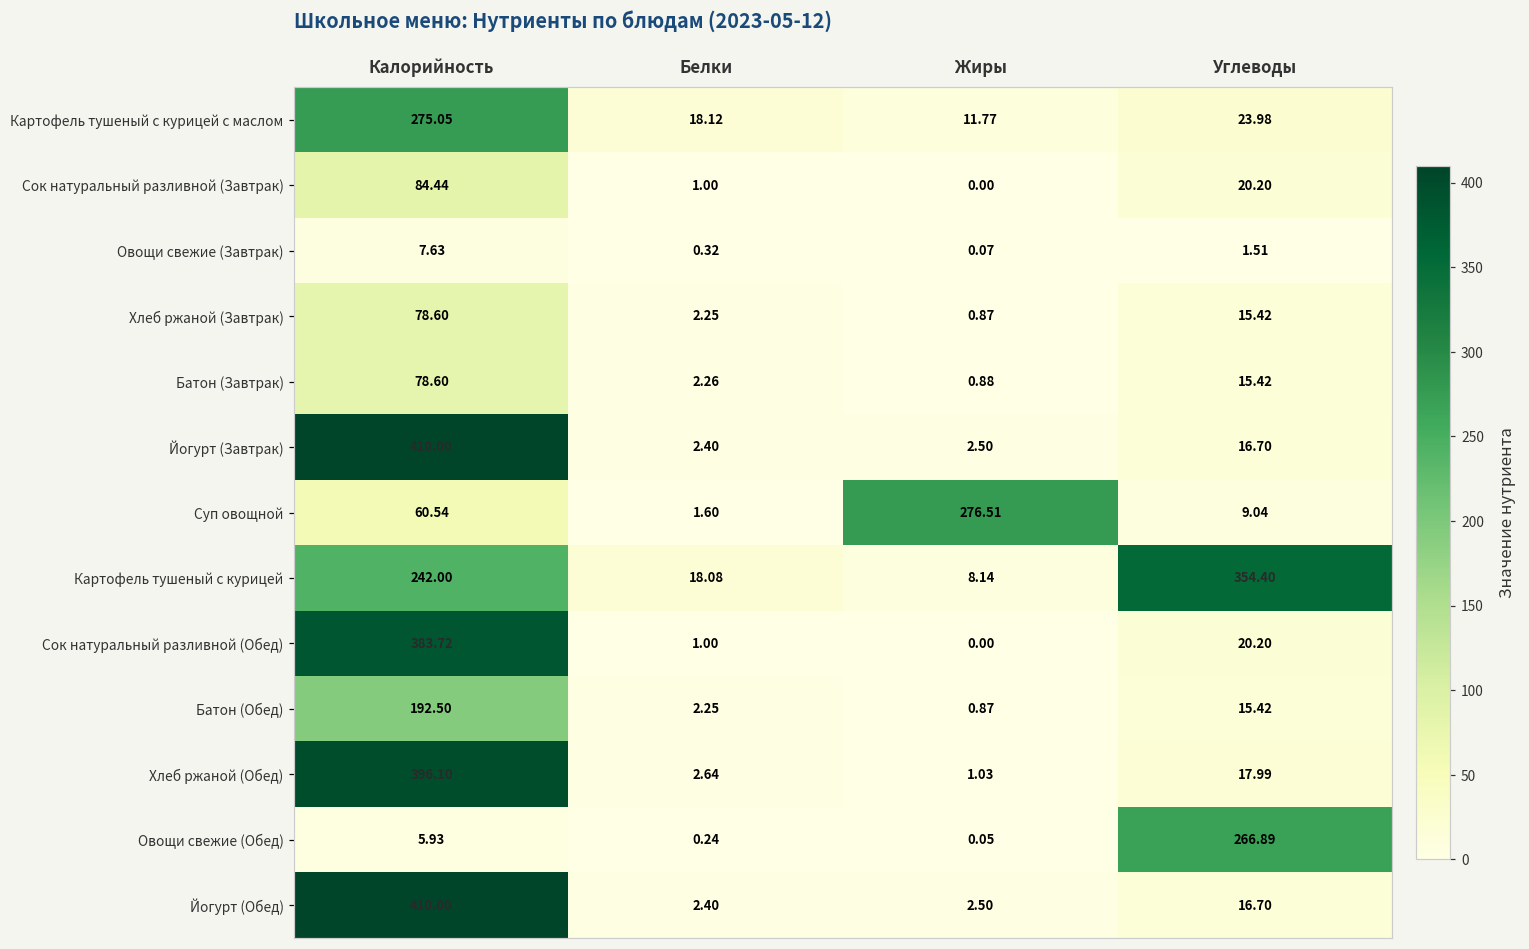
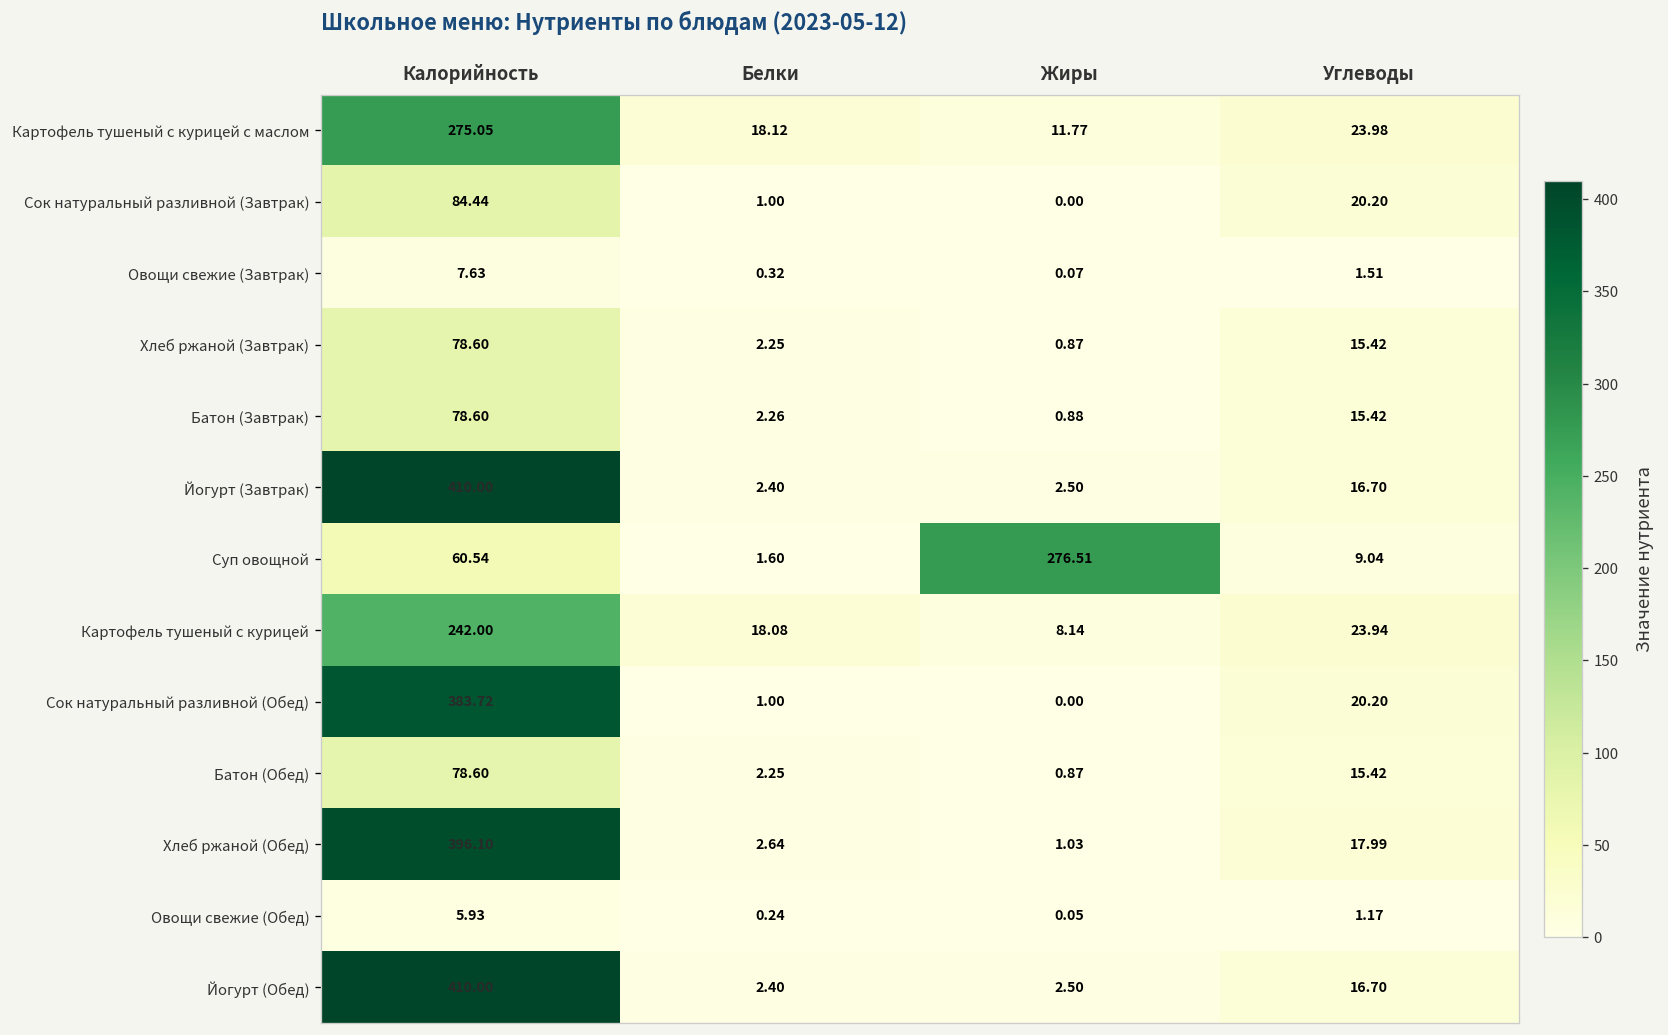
  {
    "Картофель тушеный с курицей с маслом": {
      "Калорийность": 275.05,
      "Белки": 18.12,
      "Жиры": 11.77,
      "Углеводы": 23.98
    },
    "Сок натуральный разливной (Завтрак)": {
      "Калорийность": 84.44,
      "Белки": 1.00,
      "Жиры": 0.00,
      "Углеводы": 20.20
    },
    "Овощи свежие (Завтрак)": {
      "Калорийность": 7.63,
      "Белки": 0.32,
      "Жиры": 0.07,
      "Углеводы": 1.51
    },
    "Хлеб ржаной (Завтрак)": {
      "Калорийность": 78.60,
      "Белки": 2.25,
      "Жиры": 0.87,
      "Углеводы": 15.42
    },
    "Батон (Завтрак)": {
      "Калорийность": 78.60,
      "Белки": 2.26,
      "Жиры": 0.88,
      "Углеводы": 15.42
    },
    "Йогурт (Завтрак)": {
      "Белки": 2.40,
      "Жиры": 2.50,
      "Углеводы": 16.70
    },
    "Суп овощной": {
      "Калорийность": 60.54,
      "Белки": 1.60,
      "Жиры": 276.51,
      "Углеводы": 9.04
    },
    "Картофель тушеный с курицей": {
      "Калорийность": 242.00,
      "Белки": 18.08,
      "Жиры": 8.14,
-     "Углеводы": 354.40
+     "Углеводы": 23.94
    },
    "Сок натуральный разливной (Обед)": {
      "Белки": 1.00,
      "Жиры": 0.00,
      "Углеводы": 20.20
    },
    "Батон (Обед)": {
-     "Калорийность": 192.50,
+     "Калорийность": 78.60,
      "Белки": 2.25,
      "Жиры": 0.87,
      "Углеводы": 15.42
    },
    "Хлеб ржаной (Обед)": {
      "Белки": 2.64,
      "Жиры": 1.03,
      "Углеводы": 17.99
    },
    "Овощи свежие (Обед)": {
      "Калорийность": 5.93,
      "Белки": 0.24,
      "Жиры": 0.05,
-     "Углеводы": 266.89
+     "Углеводы": 1.17
    },
    "Йогурт (Обед)": {
      "Белки": 2.40,
      "Жиры": 2.50,
      "Углеводы": 16.70
    }
  }
